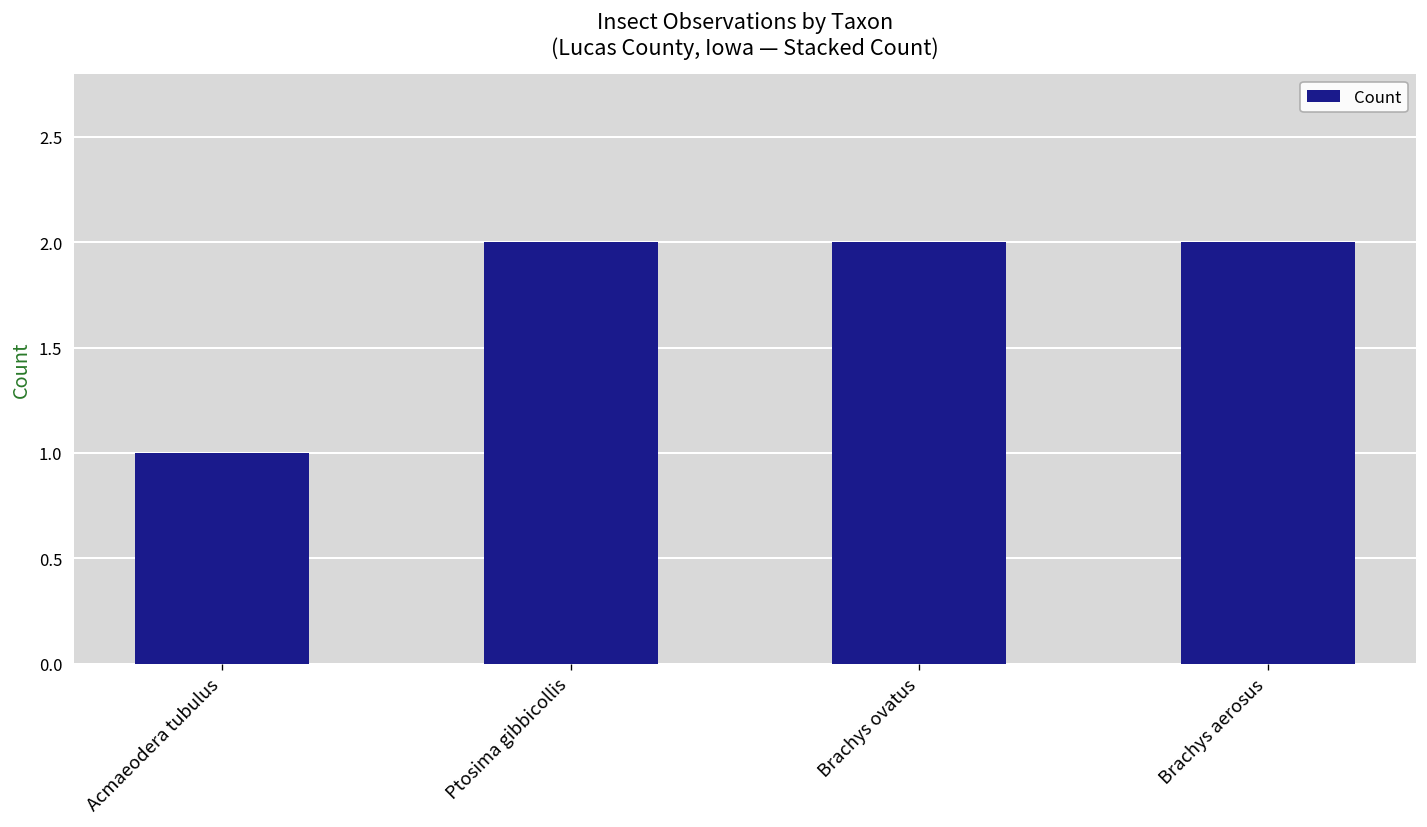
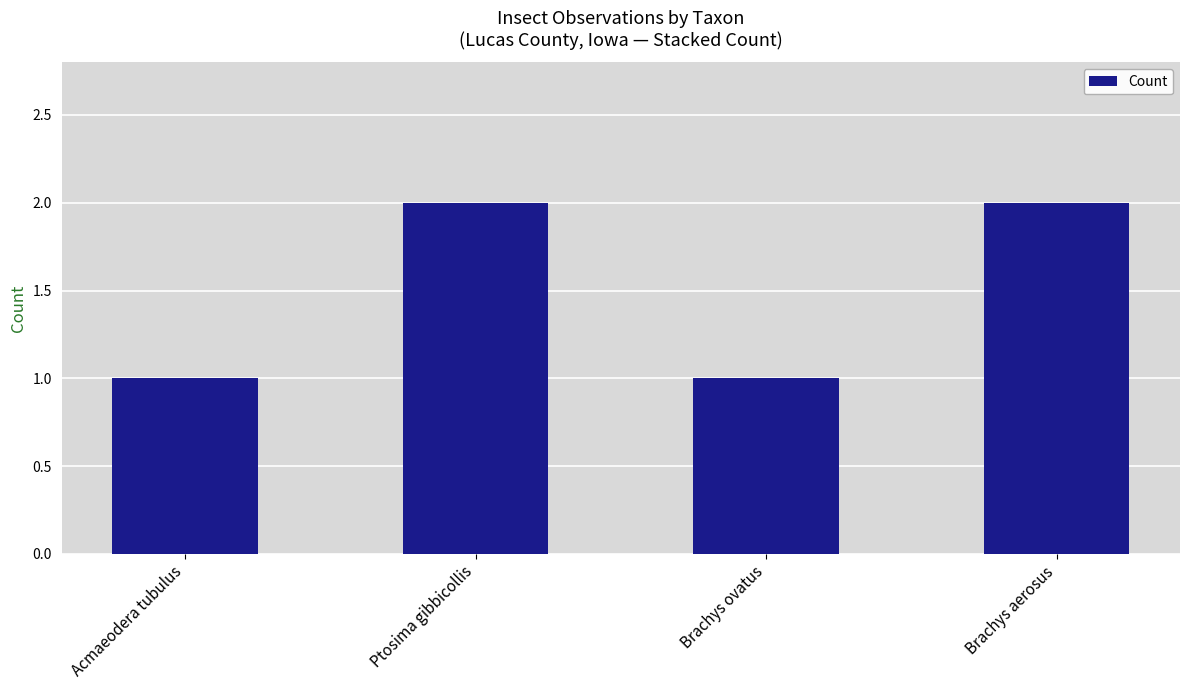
  {
    "Acmaeodera tubulus": 1,
    "Ptosima gibbicollis": 2,
-   "Brachys ovatus": 2,
+   "Brachys ovatus": 1,
    "Brachys aerosus": 2
  }
